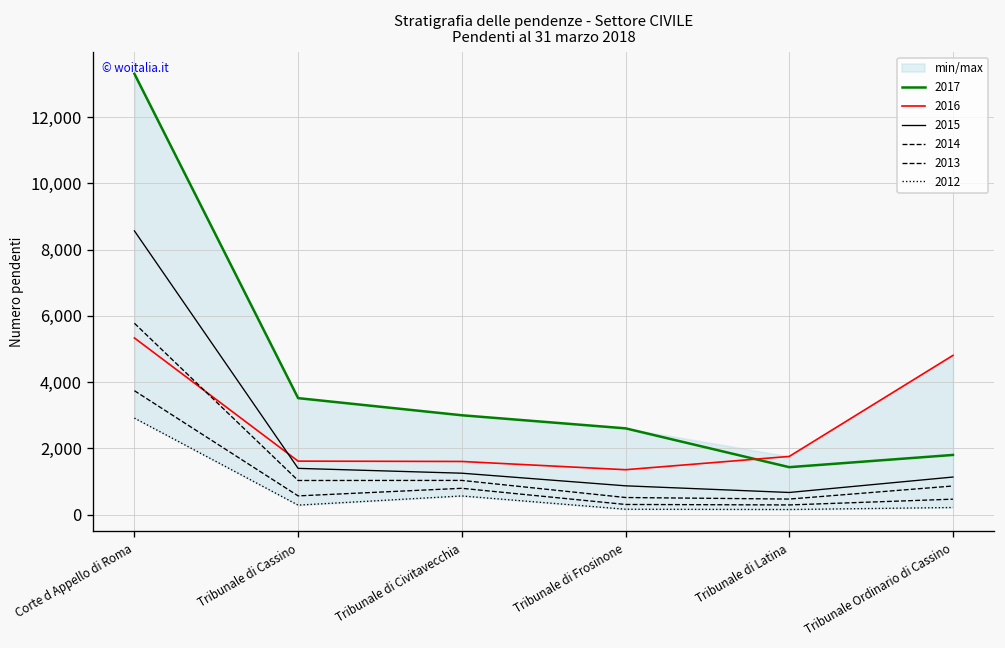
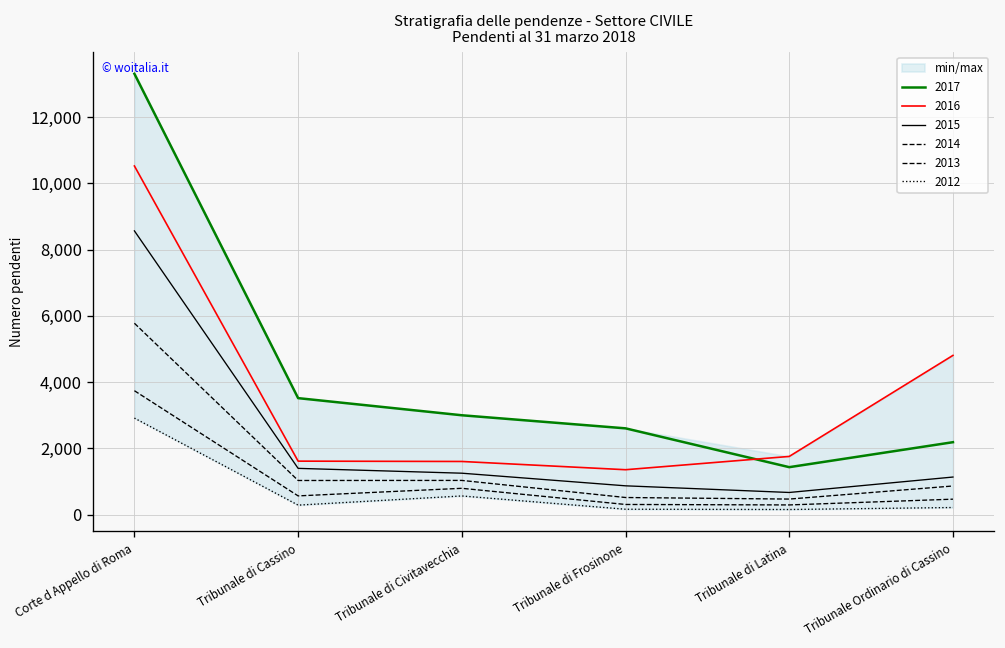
  {
    "2017": {
      "Tribunale di Latina": "1,400",
-     "Tribunale Ordinario di Cassino": "1,800"
+     "Tribunale Ordinario di Cassino": "2,200"
    },
    "2016": {
-     "Corte d Appello di Roma": "5,300",
+     "Corte d Appello di Roma": "10,500",
      "Tribunale di Cassino": "1,600",
      "Tribunale di Civitavecchia": "1,600",
      "Tribunale di Frosinone": "1,400"
    }
  }
